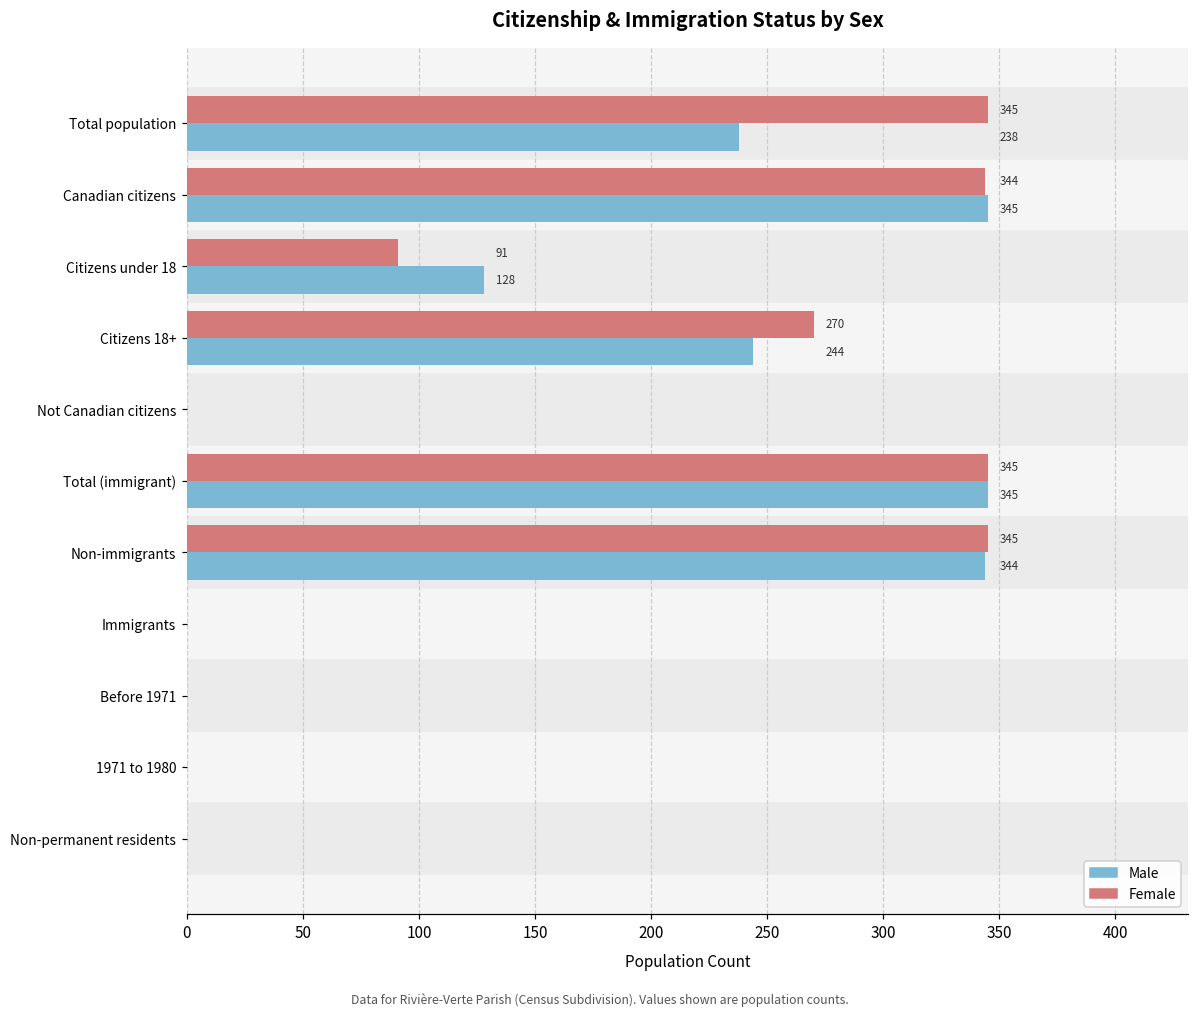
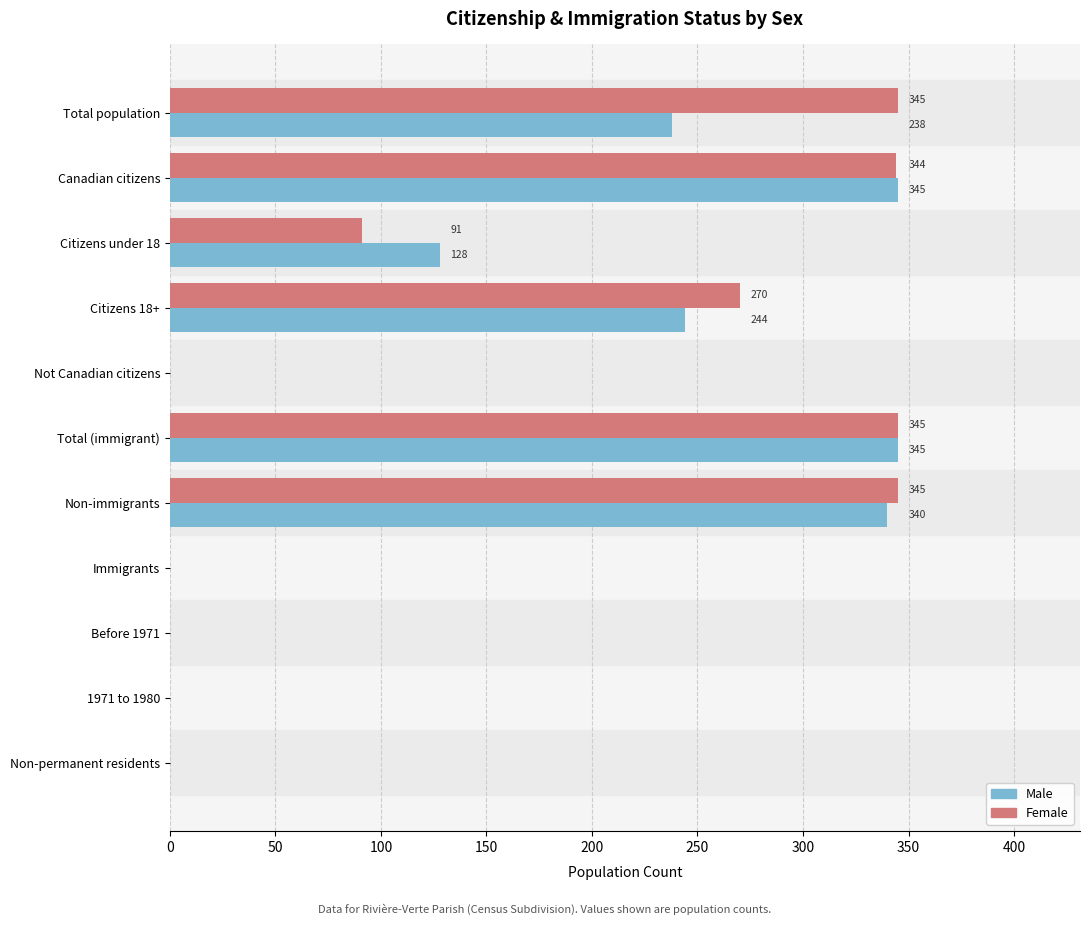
  {
    "Male": {
      "Canadian citizens": 345,
      "Citizens under 18": 128,
      "Total (immigrant)": 345,
-     "Non-immigrants": 344
+     "Non-immigrants": 340
    },
    "Female": {
      "Total population": 345,
      "Canadian citizens": 344,
      "Citizens 18+": 270,
      "Total (immigrant)": 345,
      "Non-immigrants": 345
    }
  }
